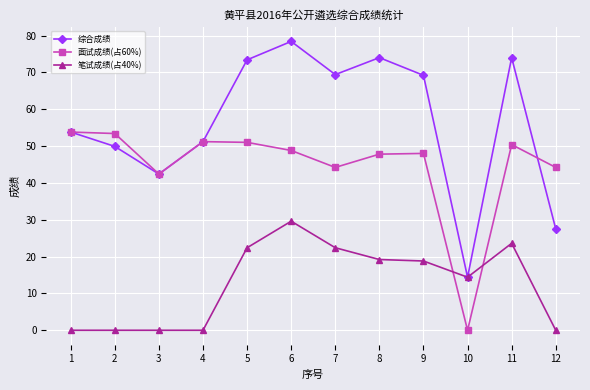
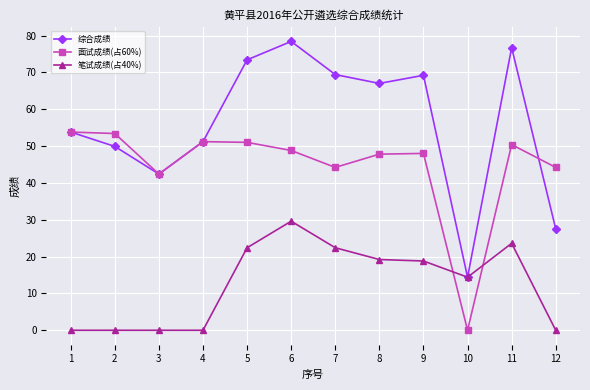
  {
    "综合成绩": {
      "2": 50,
      "5": 73,
      "6": 78,
      "7": 69,
-     "8": 74,
+     "8": 67,
      "9": 69,
-     "11": 74,
+     "11": 77,
      "12": 28
    }
  }
